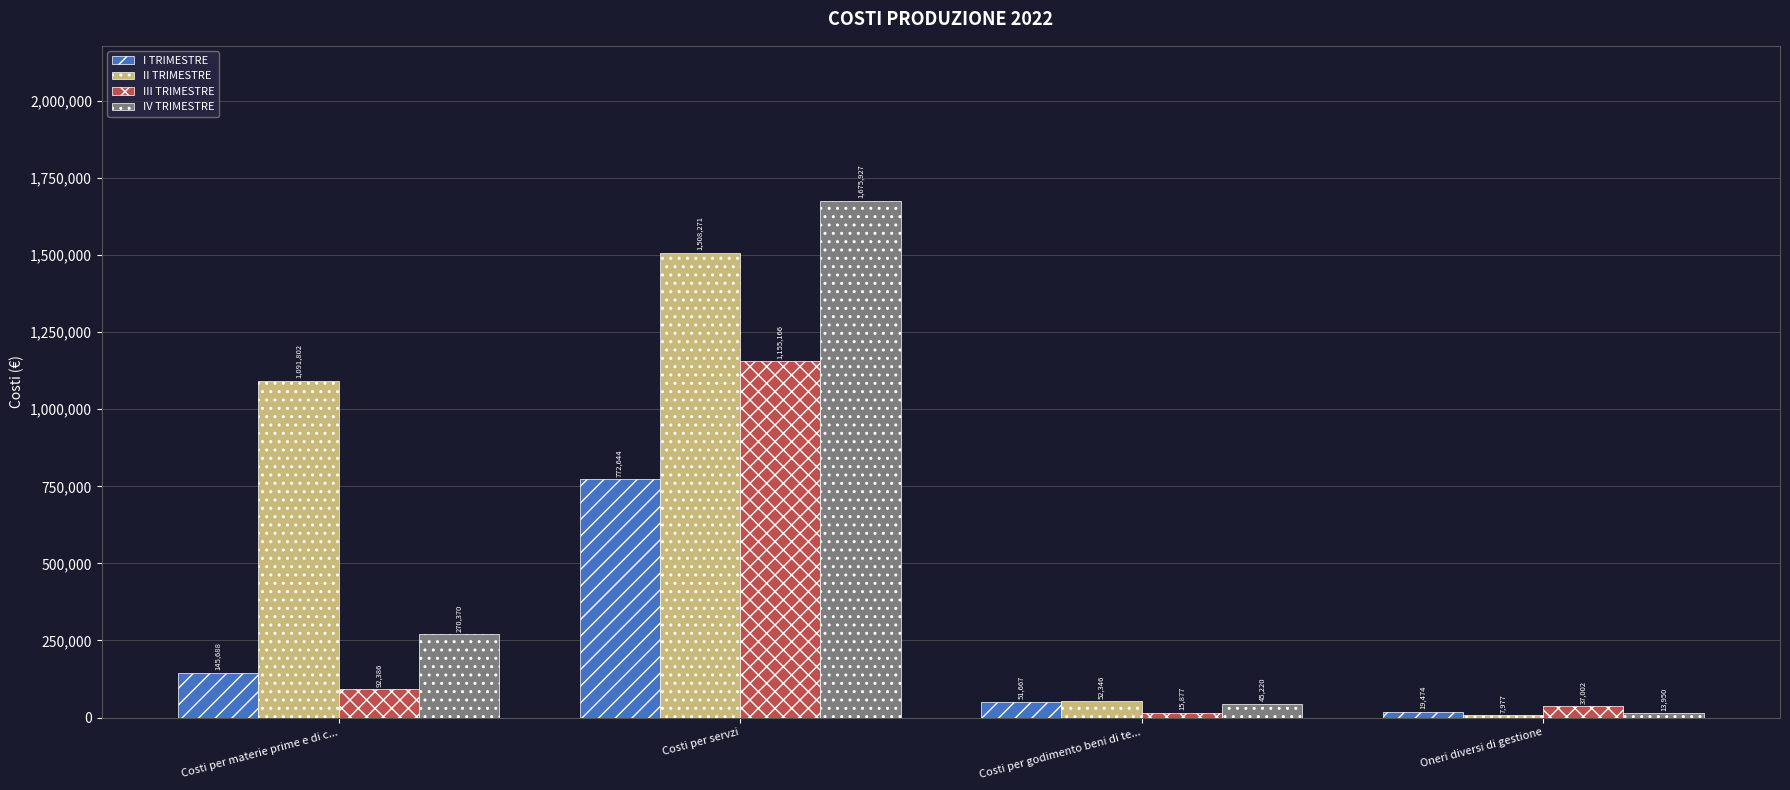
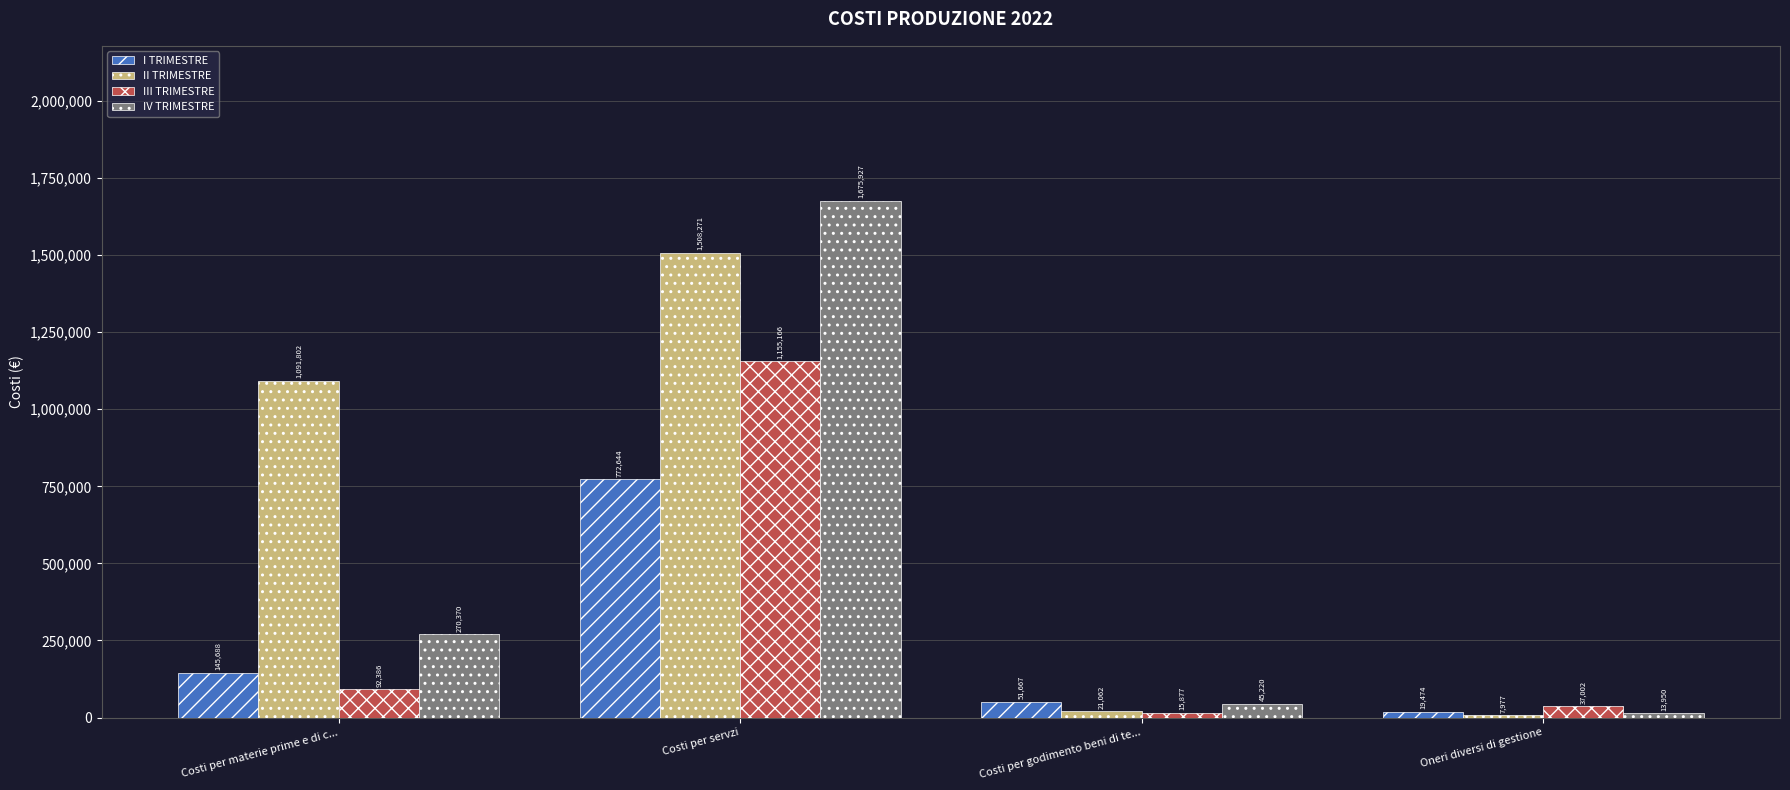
  {
    "I TRIMESTRE": {
      "Costi per materie prime e di c...": "145,688",
      "Costi per servzi": "772,644",
      "Costi per godimento beni di te...": "51,667",
      "Oneri diversi di gestione": "19,474"
    },
    "II TRIMESTRE": {
      "Costi per materie prime e di c...": "1,091,802",
      "Costi per servzi": "1,508,271",
-     "Costi per godimento beni di te...": "52,346",
+     "Costi per godimento beni di te...": "21,062",
      "Oneri diversi di gestione": "7,977"
    },
    "III TRIMESTRE": {
      "Costi per materie prime e di c...": "92,386",
      "Costi per servzi": "1,155,166",
      "Costi per godimento beni di te...": "15,877",
      "Oneri diversi di gestione": "37,002"
    },
    "IV TRIMESTRE": {
      "Costi per materie prime e di c...": "270,370",
      "Costi per servzi": "1,675,927",
      "Costi per godimento beni di te...": "45,220",
      "Oneri diversi di gestione": "13,950"
    }
  }
